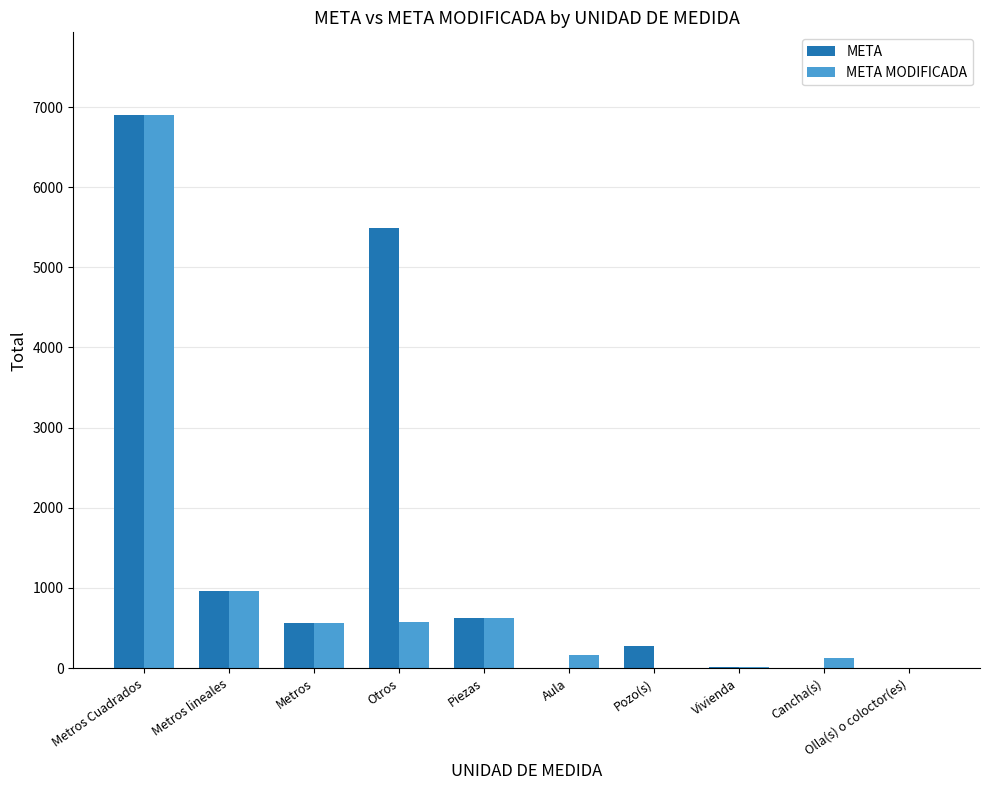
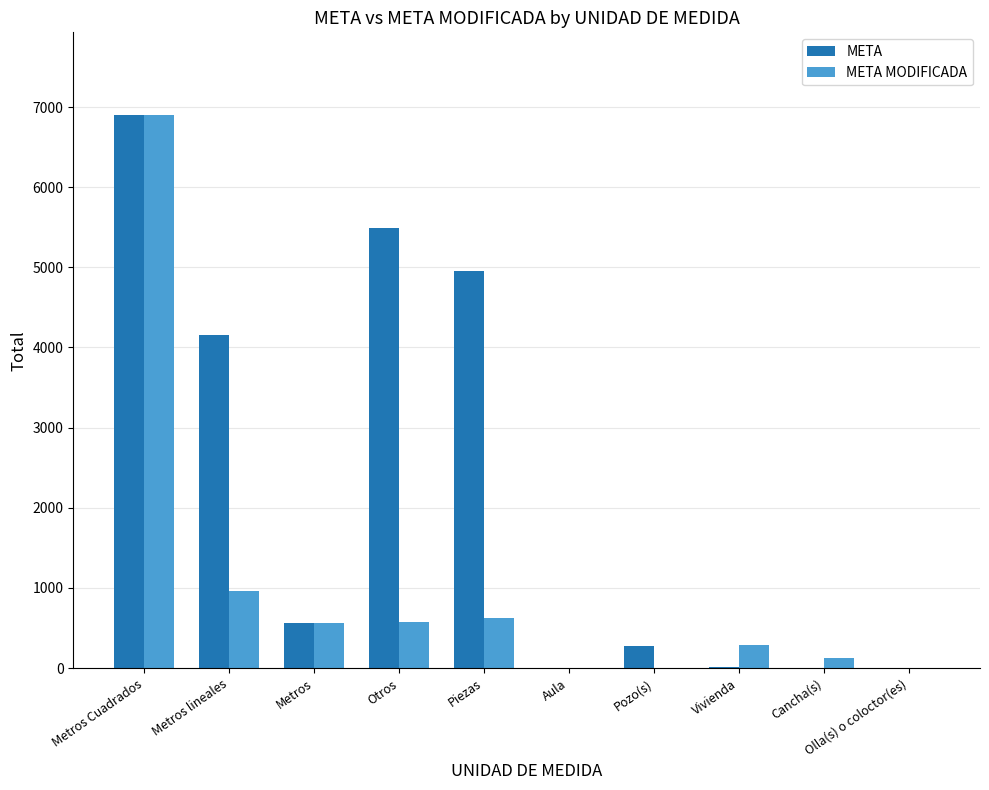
  {
    "META": {
      "Metros Cuadrados": 6900,
-     "Metros lineales": 1000,
+     "Metros lineales": 4200,
      "Metros": 600,
      "Otros": 5500,
-     "Piezas": 600,
+     "Piezas": 5000,
      "Pozo(s)": 300
    },
    "META MODIFICADA": {
      "Metros Cuadrados": 6900,
      "Metros lineales": 1000,
      "Metros": 600,
      "Otros": 600,
      "Piezas": 600,
-     "Aula": 200,
-     "Vivienda": 0,
+     "Aula": 0,
+     "Vivienda": 300,
      "Cancha(s)": 100
    }
  }
